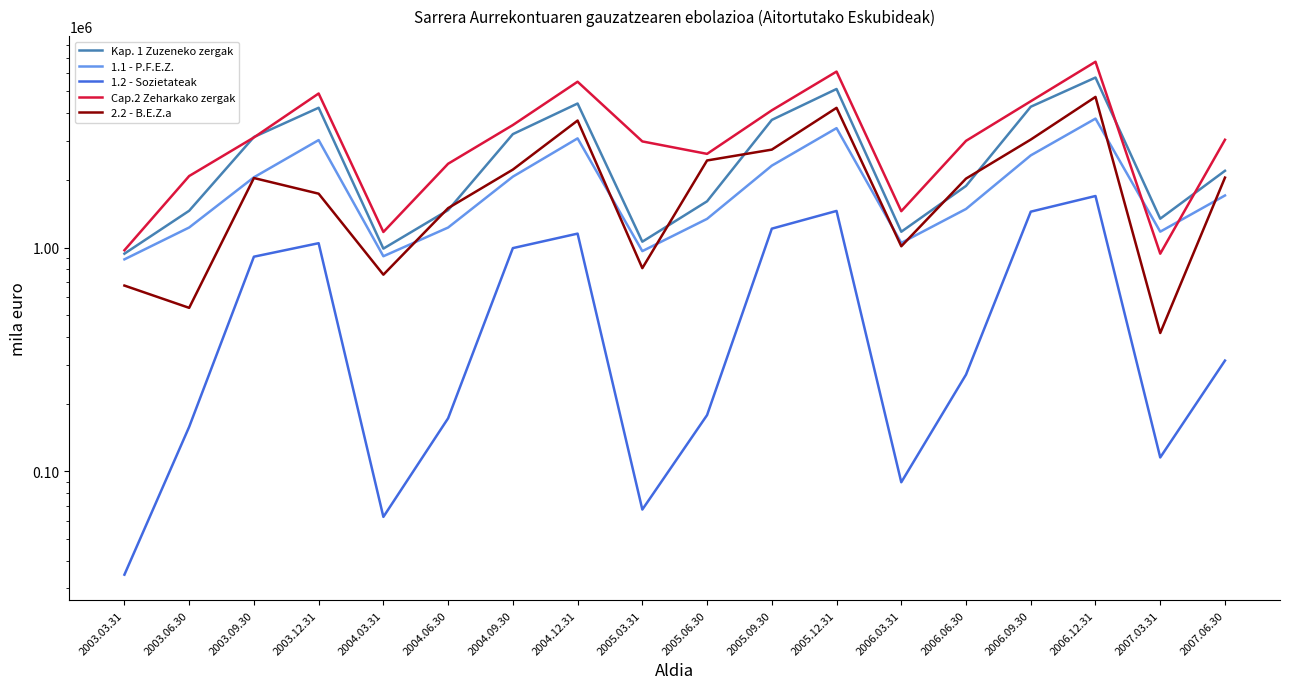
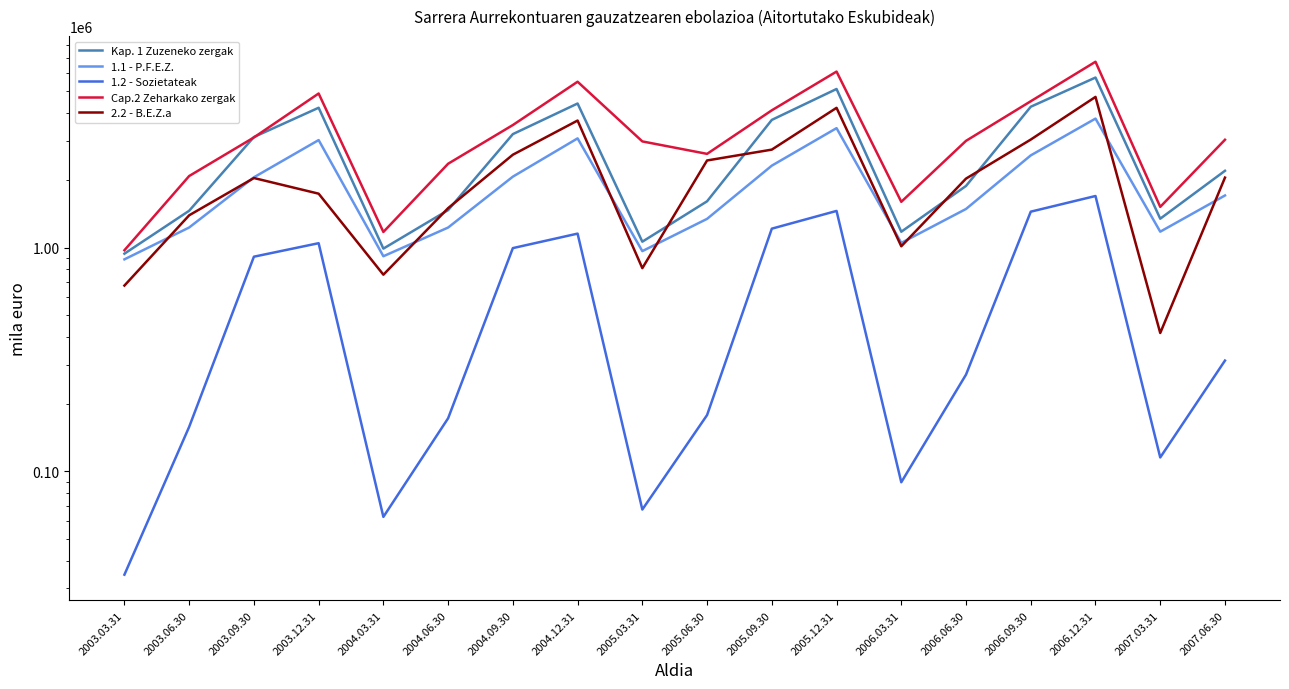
  {
    "Cap.2 Zeharkako zergak": {
      "2003.03.31": 1000000,
      "2003.06.30": 2100000,
      "2003.12.31": 4900000,
      "2004.03.31": 1200000,
      "2004.06.30": 2400000,
      "2004.09.30": 3500000,
      "2004.12.31": 5500000,
      "2005.03.31": 3000000,
      "2005.06.30": 2600000,
      "2005.09.30": 4100000,
      "2005.12.31": 6100000,
-     "2006.03.31": 1500000,
+     "2006.03.31": 1600000,
      "2006.06.30": 3000000,
      "2006.09.30": 4500000,
      "2006.12.31": 6800000,
-     "2007.03.31": 940000,
+     "2007.03.31": 1500000,
      "2007.06.30": 3000000
    },
    "2.2 - B.E.Z.a": {
      "2003.03.31": 680000,
-     "2003.06.30": 540000,
+     "2003.06.30": 1400000,
      "2003.12.31": 1700000,
      "2004.03.31": 760000,
-     "2004.09.30": 2200000,
+     "2004.09.30": 2600000,
      "2004.12.31": 3700000,
      "2005.03.31": 810000,
      "2005.06.30": 2400000,
      "2005.09.30": 2700000,
      "2005.12.31": 4200000,
      "2006.03.31": 1000000,
      "2006.06.30": 2000000,
      "2006.09.30": 3000000,
      "2006.12.31": 4700000,
      "2007.03.31": 420000,
      "2007.06.30": 2100000
    }
  }
